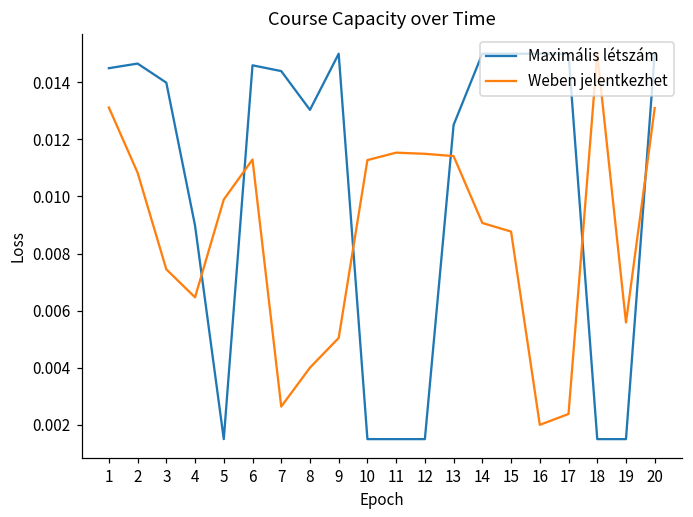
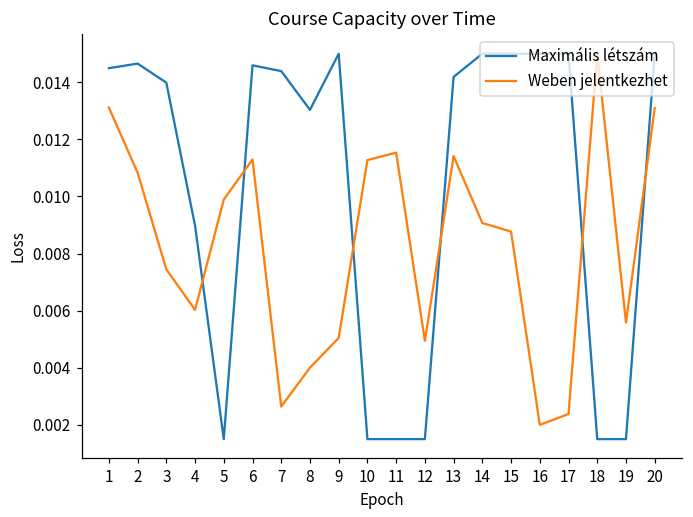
  {
    "Maximális létszám": {
      "1": 0.0145,
      "2": 0.0147,
      "3": 0.0140,
      "4": 0.0090,
      "5": 0.0015,
      "6": 0.0146,
      "7": 0.0144,
      "8": 0.0130,
      "9": 0.0150,
      "10": 0.0015,
      "11": 0.0015,
      "12": 0.0015,
-     "13": 0.0125,
+     "13": 0.0142,
      "18": 0.0015,
      "19": 0.0015
    },
    "Weben jelentkezhet": {
      "1": 0.0131,
      "2": 0.0108,
      "3": 0.0074,
-     "4": 0.0065,
+     "4": 0.0060,
      "5": 0.0099,
      "6": 0.0113,
      "7": 0.0026,
      "8": 0.0040,
      "9": 0.0050,
      "10": 0.0113,
      "11": 0.0115,
-     "12": 0.0115,
+     "12": 0.0049,
      "13": 0.0114,
      "14": 0.0091,
      "15": 0.0088,
      "16": 0.0020,
      "17": 0.0024,
      "19": 0.0056,
      "20": 0.0131
    }
  }
